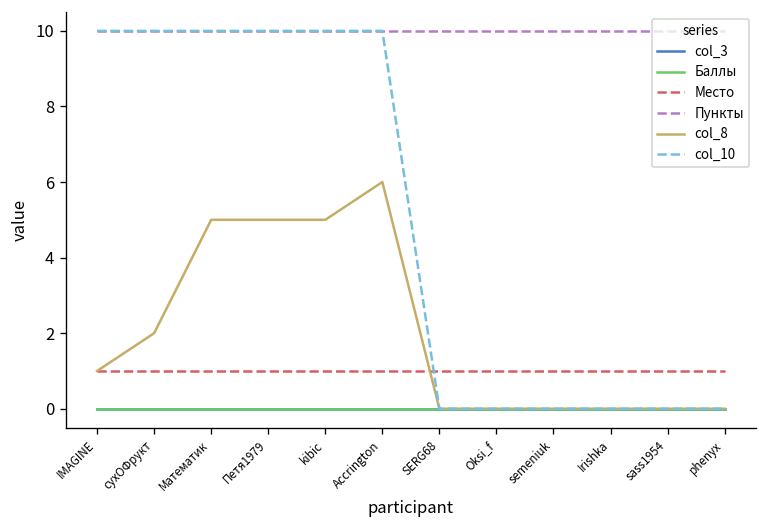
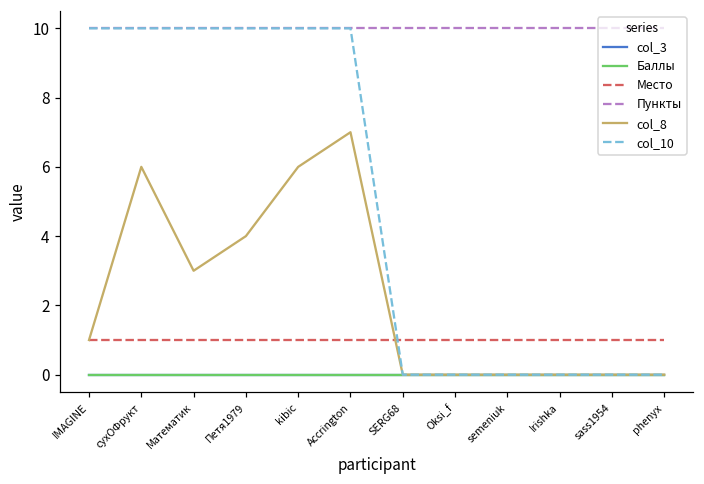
  {
    "Баллы": {
      "IMAGINE": 0,
      "сухОФрукт": 0,
      "Математик": 0,
      "Петя1979": 0,
      "kibic": 0,
      "Accrington": 0
    },
    "Место": {
      "сухОФрукт": 1,
      "Математик": 1,
      "Петя1979": 1,
      "kibic": 1,
      "Accrington": 1,
      "SERG68": 1,
      "Oksi_f": 1,
      "semeniuk": 1,
      "Irishka": 1,
      "sass1954": 1,
      "phenyx": 1
    },
    "Пункты": {
      "SERG68": 10,
      "Oksi_f": 10,
      "semeniuk": 10,
      "Irishka": 10
    },
    "col_8": {
-     "сухОФрукт": 2,
-     "Математик": 5,
-     "Петя1979": 5,
-     "kibic": 5,
-     "Accrington": 6
+     "сухОФрукт": 6,
+     "Математик": 3,
+     "Петя1979": 4,
+     "kibic": 6,
+     "Accrington": 7
    }
  }
